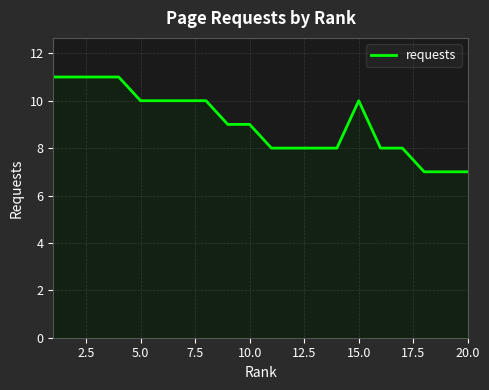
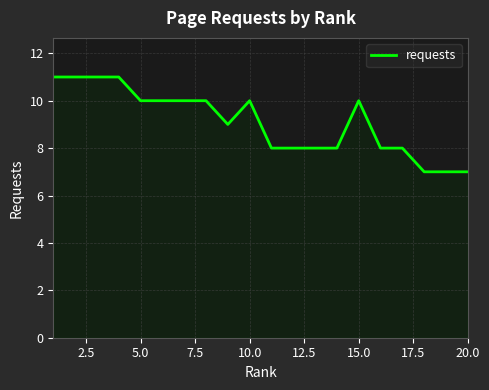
  {
    "5.0": 10,
-   "10.0": 9,
+   "10.0": 10,
    "15.0": 10,
    "20.0": 7
  }
